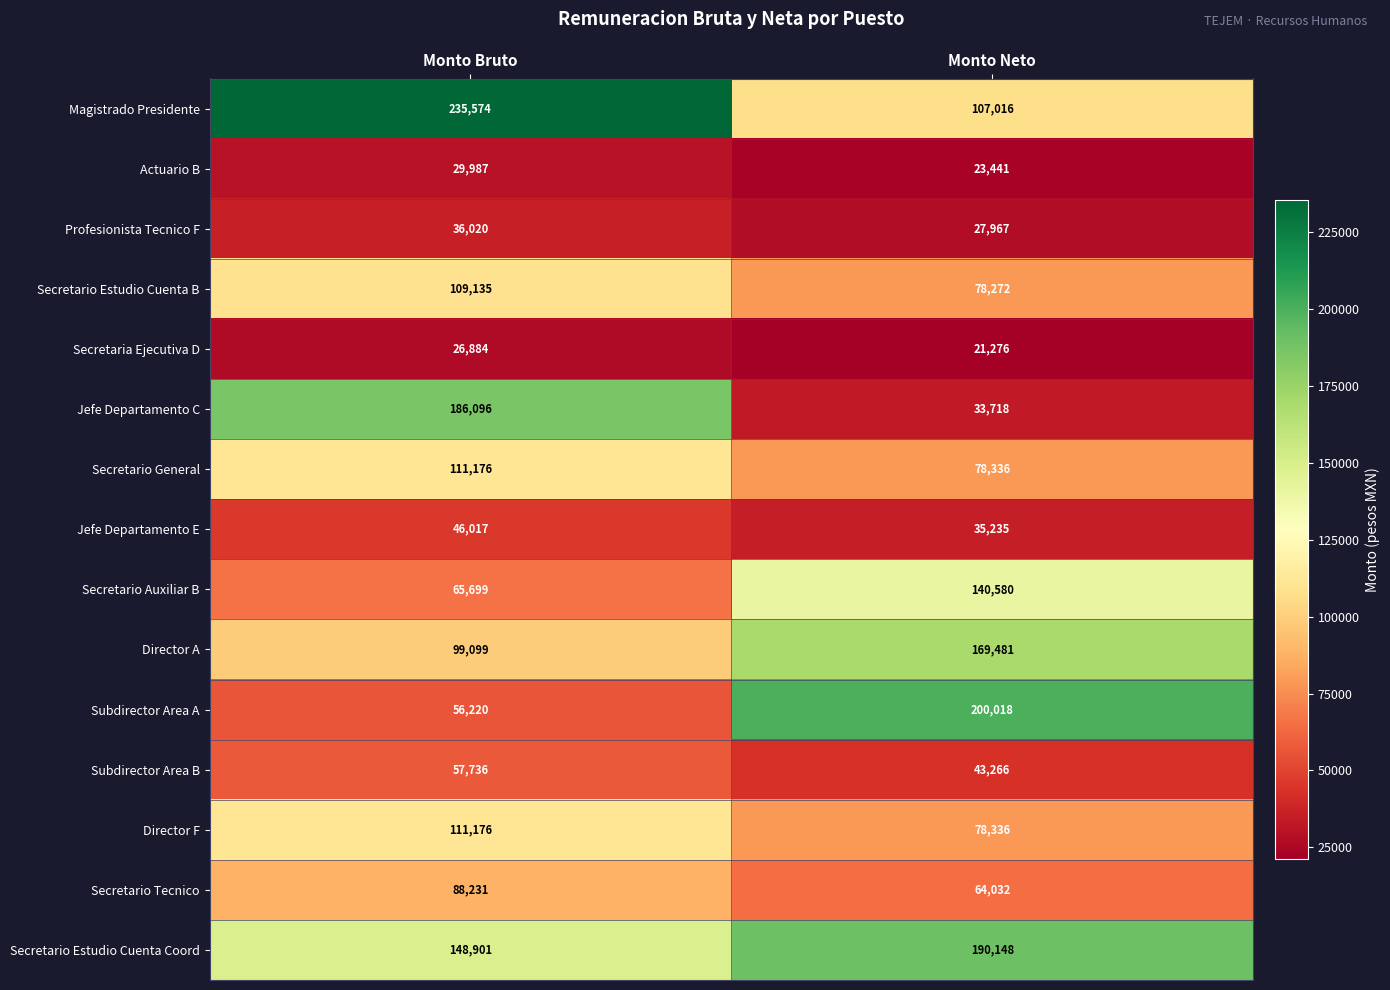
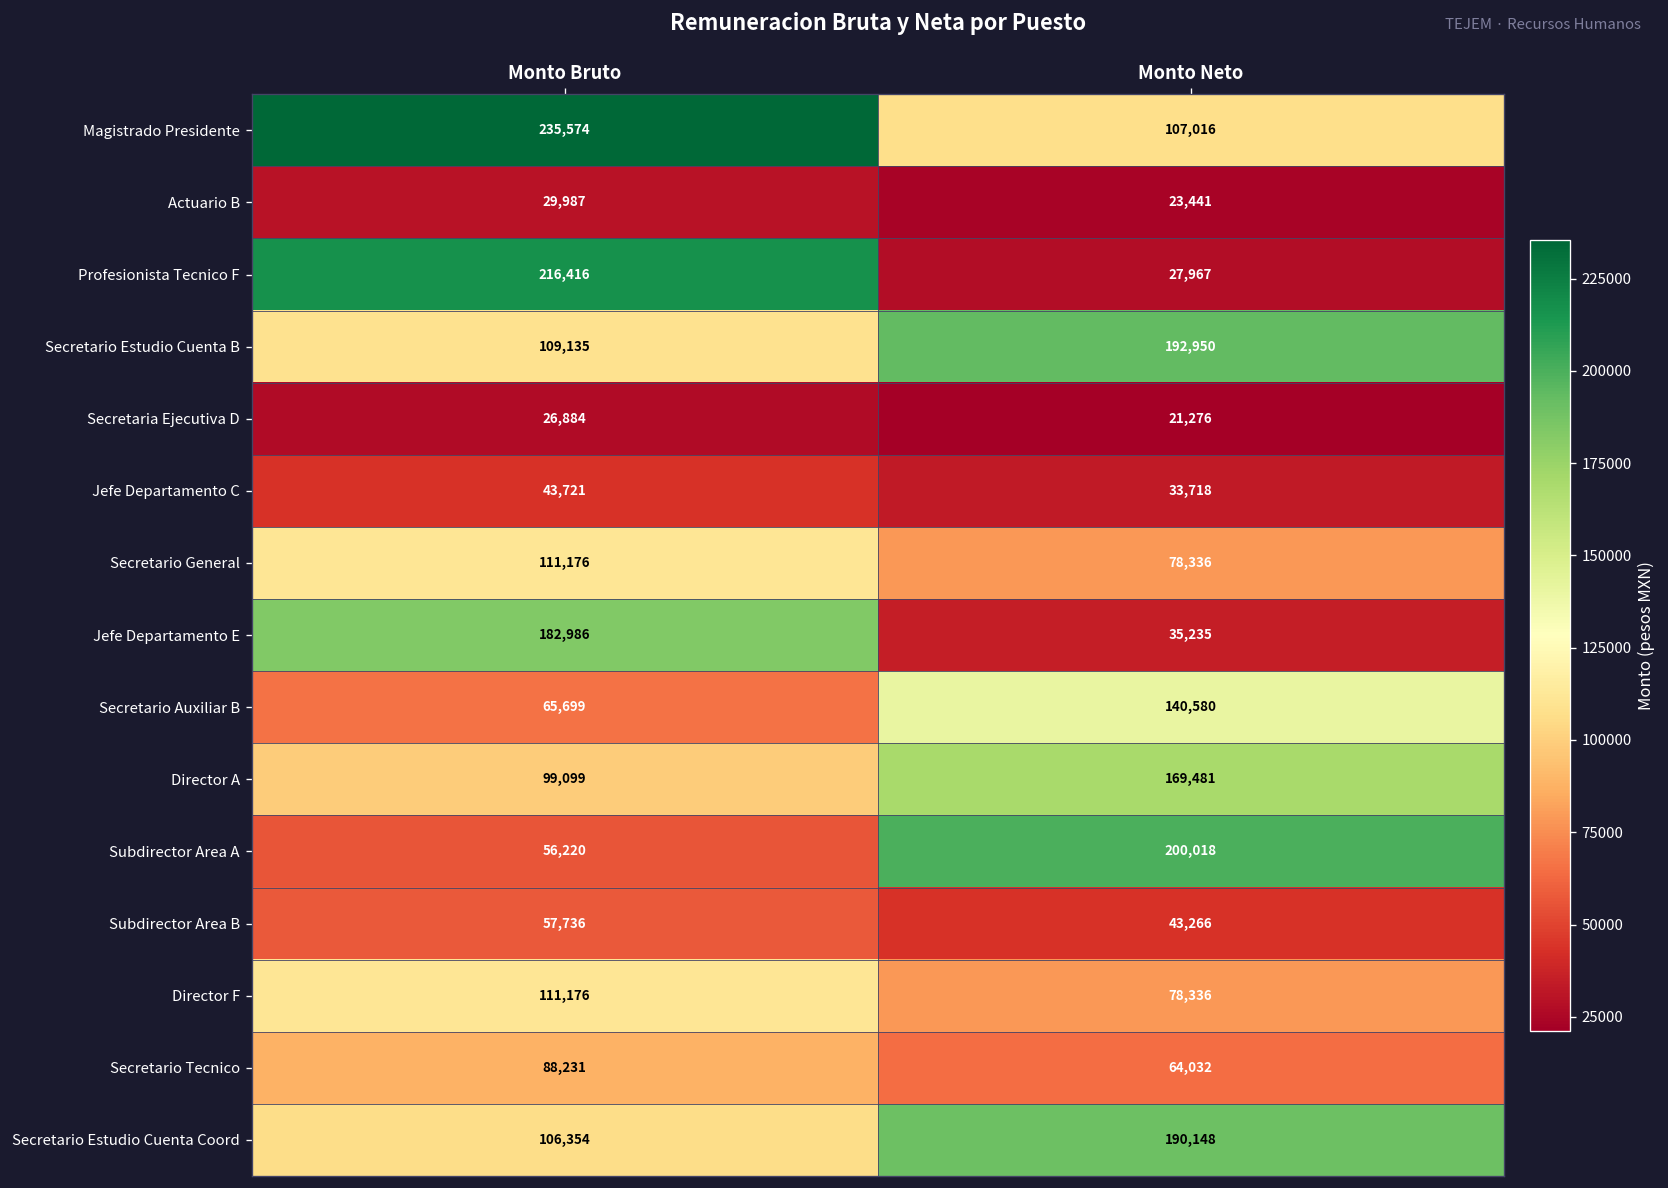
  {
    "Magistrado Presidente": {
      "Monto Bruto": "235,574",
      "Monto Neto": "107,016"
    },
    "Actuario B": {
      "Monto Bruto": "29,987",
      "Monto Neto": "23,441"
    },
    "Profesionista Tecnico F": {
-     "Monto Bruto": "36,020",
+     "Monto Bruto": "216,416",
      "Monto Neto": "27,967"
    },
    "Secretario Estudio Cuenta B": {
      "Monto Bruto": "109,135",
-     "Monto Neto": "78,272"
+     "Monto Neto": "192,950"
    },
    "Secretaria Ejecutiva D": {
      "Monto Bruto": "26,884",
      "Monto Neto": "21,276"
    },
    "Jefe Departamento C": {
-     "Monto Bruto": "186,096",
+     "Monto Bruto": "43,721",
      "Monto Neto": "33,718"
    },
    "Secretario General": {
      "Monto Bruto": "111,176",
      "Monto Neto": "78,336"
    },
    "Jefe Departamento E": {
-     "Monto Bruto": "46,017",
+     "Monto Bruto": "182,986",
      "Monto Neto": "35,235"
    },
    "Secretario Auxiliar B": {
      "Monto Bruto": "65,699",
      "Monto Neto": "140,580"
    },
    "Director A": {
      "Monto Bruto": "99,099",
      "Monto Neto": "169,481"
    },
    "Subdirector Area A": {
      "Monto Bruto": "56,220",
      "Monto Neto": "200,018"
    },
    "Subdirector Area B": {
      "Monto Bruto": "57,736",
      "Monto Neto": "43,266"
    },
    "Director F": {
      "Monto Bruto": "111,176",
      "Monto Neto": "78,336"
    },
    "Secretario Tecnico": {
      "Monto Bruto": "88,231",
      "Monto Neto": "64,032"
    },
    "Secretario Estudio Cuenta Coord": {
-     "Monto Bruto": "148,901",
+     "Monto Bruto": "106,354",
      "Monto Neto": "190,148"
    }
  }
